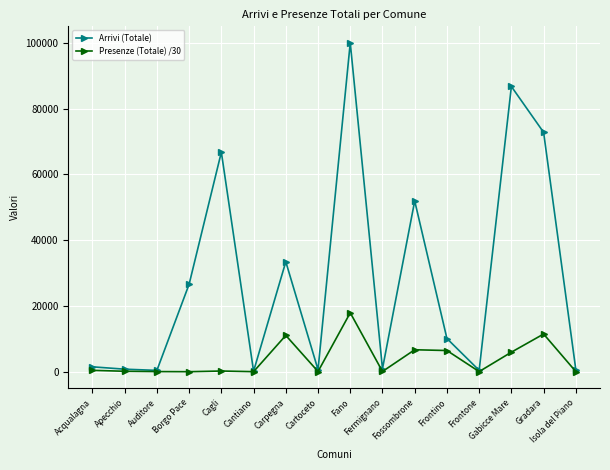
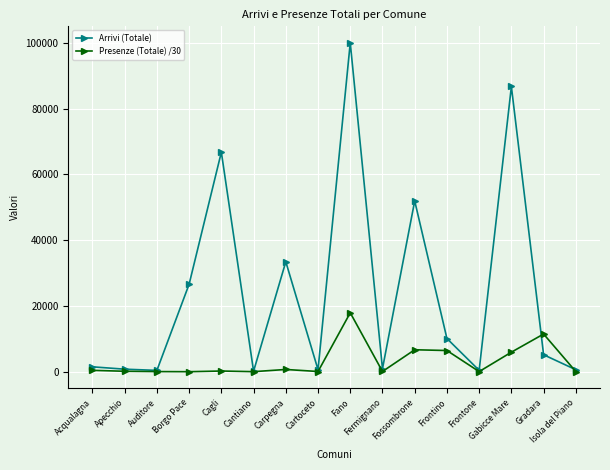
  {
    "Arrivi (Totale)": {
      "Acqualagna": 1000,
      "Borgo Pace": 27000,
      "Cagli": 67000,
      "Carpegna": 33000,
      "Fano": 100000,
      "Fermignano": 1000,
      "Fossombrone": 52000,
      "Frontino": 10000,
      "Gabicce Mare": 87000,
-     "Gradara": 73000
+     "Gradara": 5000
    },
    "Presenze (Totale) /30": {
      "Acqualagna": 0,
      "Borgo Pace": 0,
      "Cagli": 0,
-     "Carpegna": 11000,
+     "Carpegna": 1000,
      "Fano": 18000,
      "Fermignano": 0,
      "Fossombrone": 7000,
      "Frontino": 6000,
      "Gabicce Mare": 6000,
      "Gradara": 11000
    }
  }
